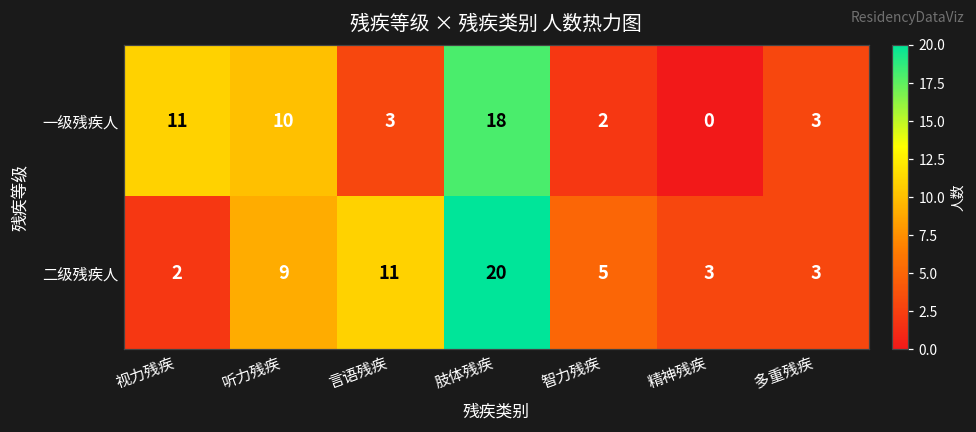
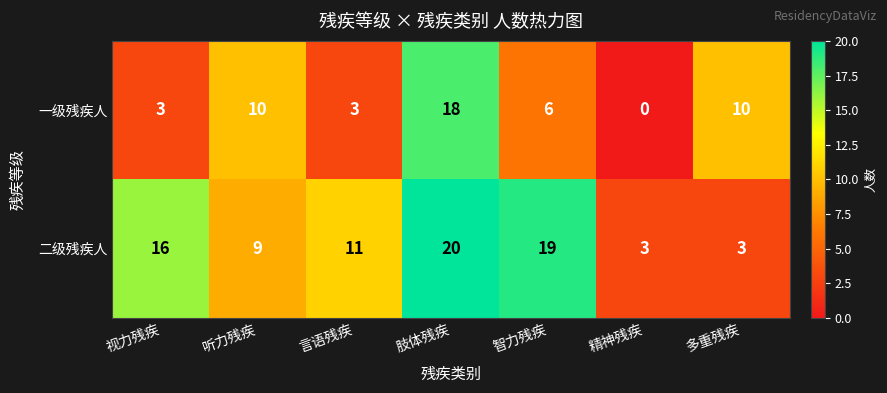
  {
    "一级残疾人": {
-     "视力残疾": 11,
+     "视力残疾": 3,
      "听力残疾": 10,
      "言语残疾": 3,
      "肢体残疾": 18,
-     "智力残疾": 2,
+     "智力残疾": 6,
      "精神残疾": 0,
-     "多重残疾": 3
+     "多重残疾": 10
    },
    "二级残疾人": {
-     "视力残疾": 2,
+     "视力残疾": 16,
      "听力残疾": 9,
      "言语残疾": 11,
      "肢体残疾": 20,
-     "智力残疾": 5,
+     "智力残疾": 19,
      "精神残疾": 3,
      "多重残疾": 3
    }
  }
